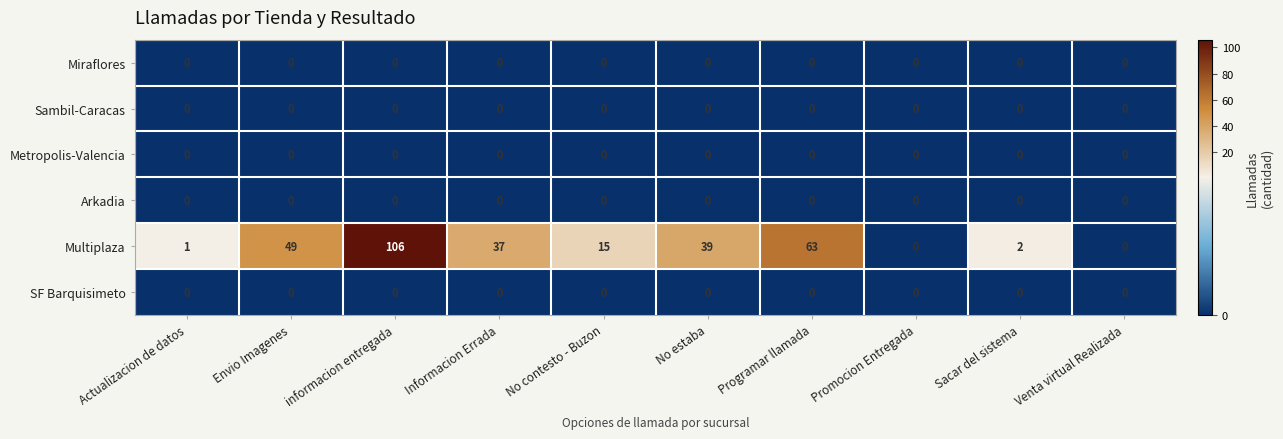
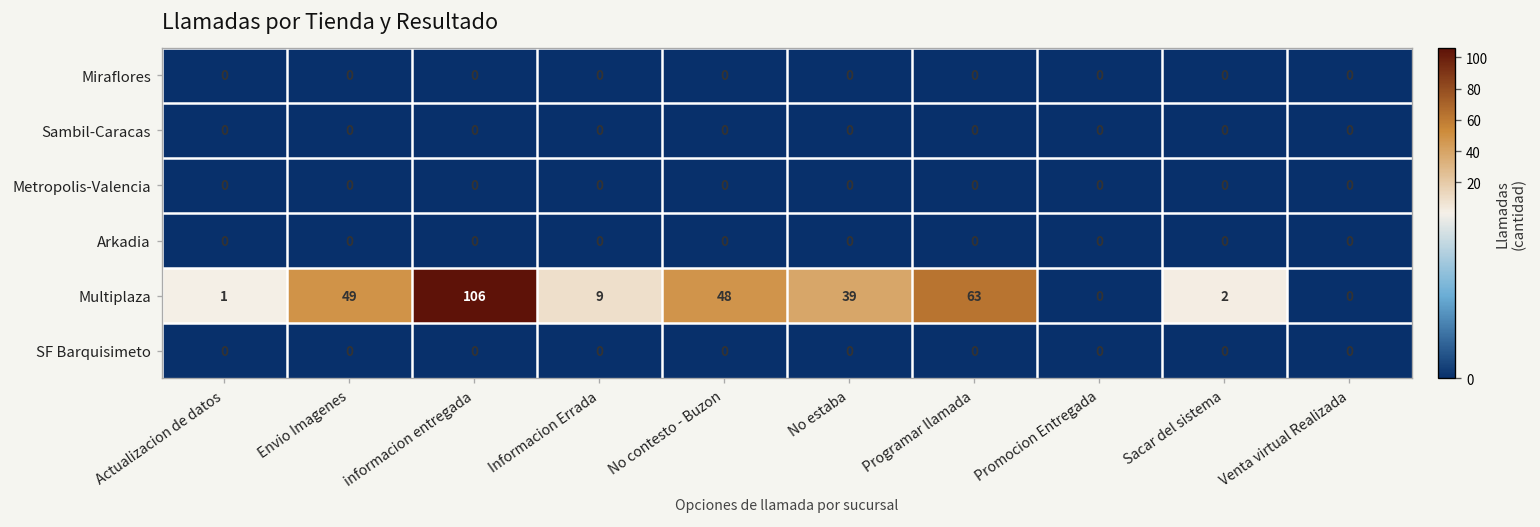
  {
    "Miraflores": {
      "Actualizacion de datos": 0,
      "Envio Imagenes": 0,
      "informacion entregada": 0,
      "Informacion Errada": 0,
      "No contesto - Buzon": 0,
      "No estaba": 0,
      "Programar llamada": 0,
      "Promocion Entregada": 0,
      "Sacar del sistema": 0,
      "Venta virtual Realizada": 0
    },
    "Sambil-Caracas": {
      "Actualizacion de datos": 0,
      "Envio Imagenes": 0,
      "informacion entregada": 0,
      "Informacion Errada": 0,
      "No contesto - Buzon": 0,
      "No estaba": 0,
      "Programar llamada": 0,
      "Promocion Entregada": 0,
      "Sacar del sistema": 0,
      "Venta virtual Realizada": 0
    },
    "Metropolis-Valencia": {
      "Actualizacion de datos": 0,
      "Envio Imagenes": 0,
      "informacion entregada": 0,
      "Informacion Errada": 0,
      "No contesto - Buzon": 0,
      "No estaba": 0,
      "Programar llamada": 0,
      "Promocion Entregada": 0,
      "Sacar del sistema": 0,
      "Venta virtual Realizada": 0
    },
    "Arkadia": {
      "Actualizacion de datos": 0,
      "Envio Imagenes": 0,
      "informacion entregada": 0,
      "Informacion Errada": 0,
      "No contesto - Buzon": 0,
      "No estaba": 0,
      "Programar llamada": 0,
      "Promocion Entregada": 0,
      "Sacar del sistema": 0,
      "Venta virtual Realizada": 0
    },
    "Multiplaza": {
      "Actualizacion de datos": 1,
      "Envio Imagenes": 49,
      "informacion entregada": 106,
-     "Informacion Errada": 37,
-     "No contesto - Buzon": 15,
+     "Informacion Errada": 9,
+     "No contesto - Buzon": 48,
      "No estaba": 39,
      "Programar llamada": 63,
      "Promocion Entregada": 0,
      "Sacar del sistema": 2,
      "Venta virtual Realizada": 0
    },
    "SF Barquisimeto": {
      "Actualizacion de datos": 0,
      "Envio Imagenes": 0,
      "informacion entregada": 0,
      "Informacion Errada": 0,
      "No contesto - Buzon": 0,
      "No estaba": 0,
      "Programar llamada": 0,
      "Promocion Entregada": 0,
      "Sacar del sistema": 0,
      "Venta virtual Realizada": 0
    }
  }
